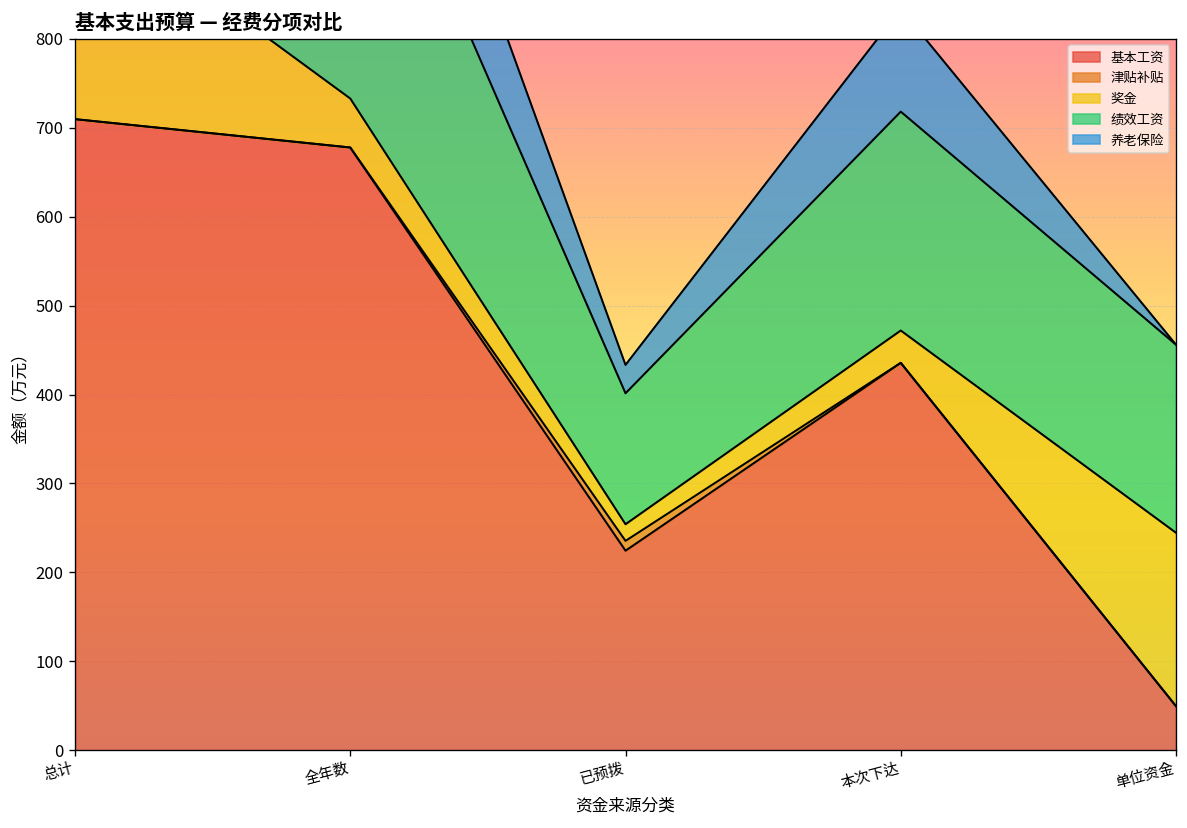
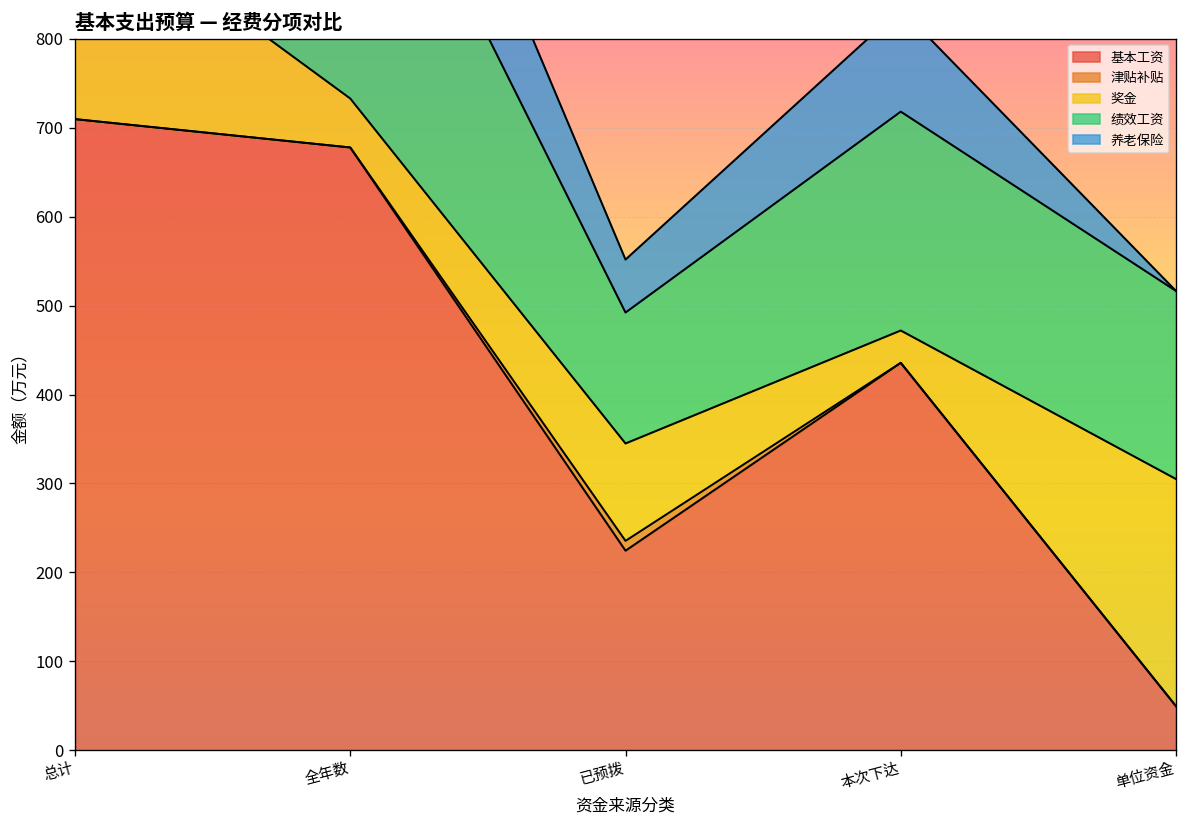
  {
    "奖金": {
      "全年数": 60,
-     "已预拨": 20,
+     "已预拨": 110,
      "本次下达": 40,
-     "单位资金": 200
+     "单位资金": 260
    },
    "绩效工资": {
      "已预拨": 150,
      "本次下达": 250
    },
    "养老保险": {
-     "已预拨": 30
+     "已预拨": 60
    }
  }
